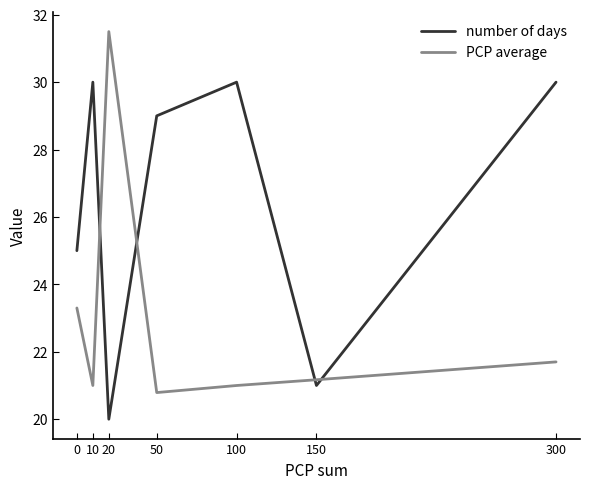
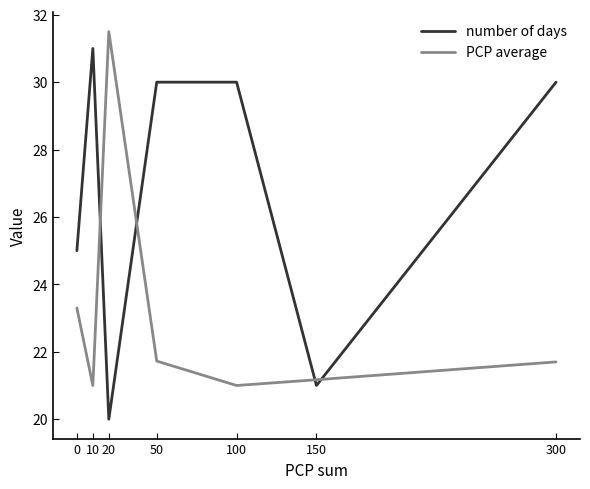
  {
    "number of days": {
      "0": 25,
-     "10": 30,
+     "10": 31,
      "20": 20,
-     "50": 29,
+     "50": 30,
      "100": 30,
      "150": 21,
      "300": 30
    },
    "PCP average": {
      "0": 23.3,
      "10": 21.0,
      "20": 31.5,
-     "50": 20.8,
+     "50": 21.7,
      "100": 21.0,
      "150": 21.2,
      "300": 21.7
    }
  }
